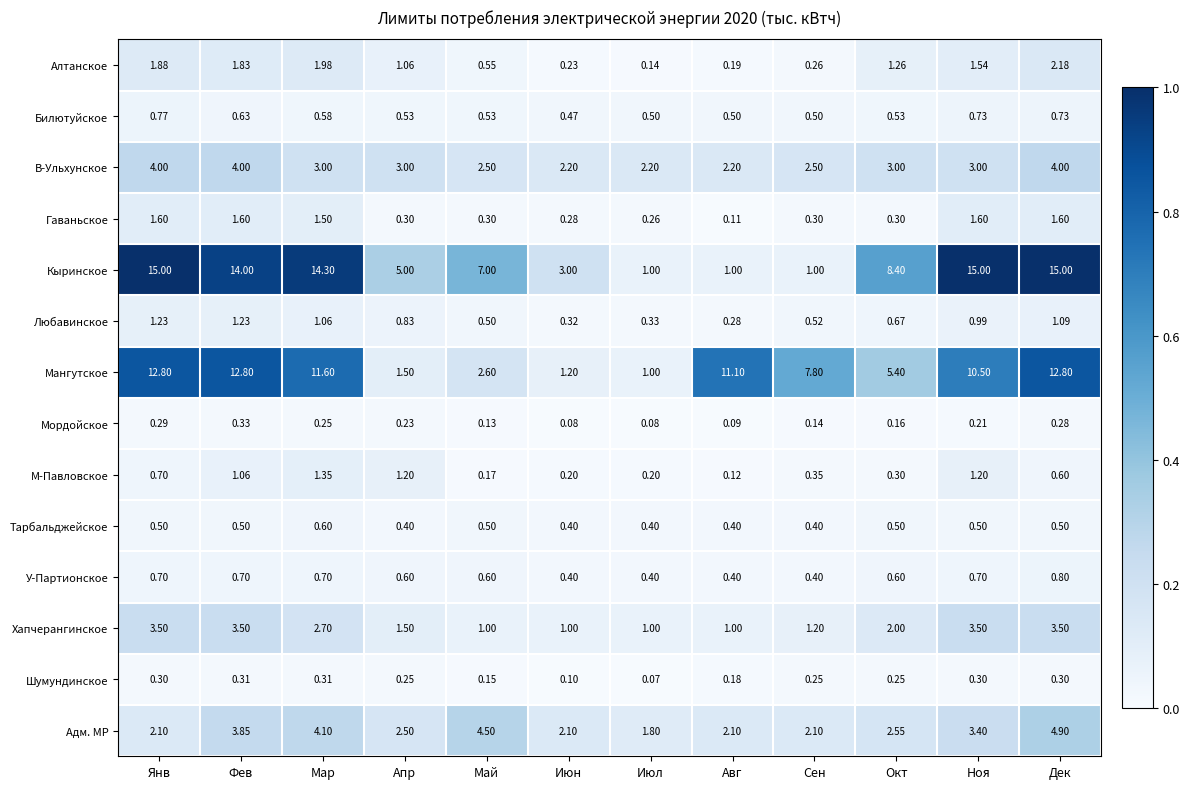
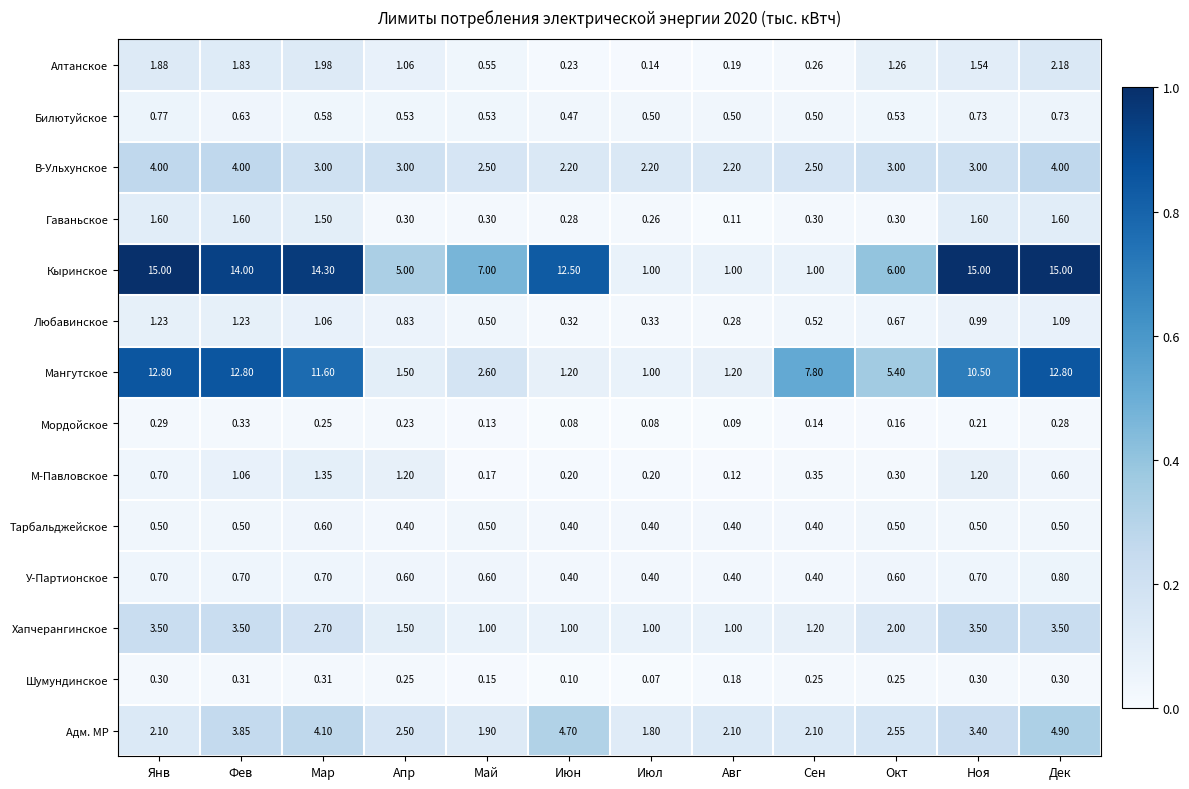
  {
    "Алтанское": {
      "Янв": 1.88,
      "Фев": 1.83,
      "Мар": 1.98,
      "Апр": 1.06,
      "Май": 0.55,
      "Июн": 0.23,
      "Июл": 0.14,
      "Авг": 0.19,
      "Сен": 0.26,
      "Окт": 1.26,
      "Ноя": 1.54,
      "Дек": 2.18
    },
    "Билютуйское": {
      "Янв": 0.77,
      "Фев": 0.63,
      "Мар": 0.58,
      "Апр": 0.53,
      "Май": 0.53,
      "Июн": 0.47,
      "Июл": 0.50,
      "Авг": 0.50,
      "Сен": 0.50,
      "Окт": 0.53,
      "Ноя": 0.73,
      "Дек": 0.73
    },
    "В-Ульхунское": {
      "Янв": 4.00,
      "Фев": 4.00,
      "Мар": 3.00,
      "Апр": 3.00,
      "Май": 2.50,
      "Июн": 2.20,
      "Июл": 2.20,
      "Авг": 2.20,
      "Сен": 2.50,
      "Окт": 3.00,
      "Ноя": 3.00,
      "Дек": 4.00
    },
    "Гаваньское": {
      "Янв": 1.60,
      "Фев": 1.60,
      "Мар": 1.50,
      "Апр": 0.30,
      "Май": 0.30,
      "Июн": 0.28,
      "Июл": 0.26,
      "Авг": 0.11,
      "Сен": 0.30,
      "Окт": 0.30,
      "Ноя": 1.60,
      "Дек": 1.60
    },
    "Кыринское": {
      "Янв": 15.00,
      "Фев": 14.00,
      "Мар": 14.30,
      "Апр": 5.00,
      "Май": 7.00,
-     "Июн": 3.00,
+     "Июн": 12.50,
      "Июл": 1.00,
      "Авг": 1.00,
      "Сен": 1.00,
-     "Окт": 8.40,
+     "Окт": 6.00,
      "Ноя": 15.00,
      "Дек": 15.00
    },
    "Любавинское": {
      "Янв": 1.23,
      "Фев": 1.23,
      "Мар": 1.06,
      "Апр": 0.83,
      "Май": 0.50,
      "Июн": 0.32,
      "Июл": 0.33,
      "Авг": 0.28,
      "Сен": 0.52,
      "Окт": 0.67,
      "Ноя": 0.99,
      "Дек": 1.09
    },
    "Мангутское": {
      "Янв": 12.80,
      "Фев": 12.80,
      "Мар": 11.60,
      "Апр": 1.50,
      "Май": 2.60,
      "Июн": 1.20,
      "Июл": 1.00,
-     "Авг": 11.10,
+     "Авг": 1.20,
      "Сен": 7.80,
      "Окт": 5.40,
      "Ноя": 10.50,
      "Дек": 12.80
    },
    "Мордойское": {
      "Янв": 0.29,
      "Фев": 0.33,
      "Мар": 0.25,
      "Апр": 0.23,
      "Май": 0.13,
      "Июн": 0.08,
      "Июл": 0.08,
      "Авг": 0.09,
      "Сен": 0.14,
      "Окт": 0.16,
      "Ноя": 0.21,
      "Дек": 0.28
    },
    "М-Павловское": {
      "Янв": 0.70,
      "Фев": 1.06,
      "Мар": 1.35,
      "Апр": 1.20,
      "Май": 0.17,
      "Июн": 0.20,
      "Июл": 0.20,
      "Авг": 0.12,
      "Сен": 0.35,
      "Окт": 0.30,
      "Ноя": 1.20,
      "Дек": 0.60
    },
    "Тарбальджейское": {
      "Янв": 0.50,
      "Фев": 0.50,
      "Мар": 0.60,
      "Апр": 0.40,
      "Май": 0.50,
      "Июн": 0.40,
      "Июл": 0.40,
      "Авг": 0.40,
      "Сен": 0.40,
      "Окт": 0.50,
      "Ноя": 0.50,
      "Дек": 0.50
    },
    "У-Партионское": {
      "Янв": 0.70,
      "Фев": 0.70,
      "Мар": 0.70,
      "Апр": 0.60,
      "Май": 0.60,
      "Июн": 0.40,
      "Июл": 0.40,
      "Авг": 0.40,
      "Сен": 0.40,
      "Окт": 0.60,
      "Ноя": 0.70,
      "Дек": 0.80
    },
    "Хапчерангинское": {
      "Янв": 3.50,
      "Фев": 3.50,
      "Мар": 2.70,
      "Апр": 1.50,
      "Май": 1.00,
      "Июн": 1.00,
      "Июл": 1.00,
      "Авг": 1.00,
      "Сен": 1.20,
      "Окт": 2.00,
      "Ноя": 3.50,
      "Дек": 3.50
    },
    "Шумундинское": {
      "Янв": 0.30,
      "Фев": 0.31,
      "Мар": 0.31,
      "Апр": 0.25,
      "Май": 0.15,
      "Июн": 0.10,
      "Июл": 0.07,
      "Авг": 0.18,
      "Сен": 0.25,
      "Окт": 0.25,
      "Ноя": 0.30,
      "Дек": 0.30
    },
    "Адм. МР": {
      "Янв": 2.10,
      "Фев": 3.85,
      "Мар": 4.10,
      "Апр": 2.50,
-     "Май": 4.50,
-     "Июн": 2.10,
+     "Май": 1.90,
+     "Июн": 4.70,
      "Июл": 1.80,
      "Авг": 2.10,
      "Сен": 2.10,
      "Окт": 2.55,
      "Ноя": 3.40,
      "Дек": 4.90
    }
  }
